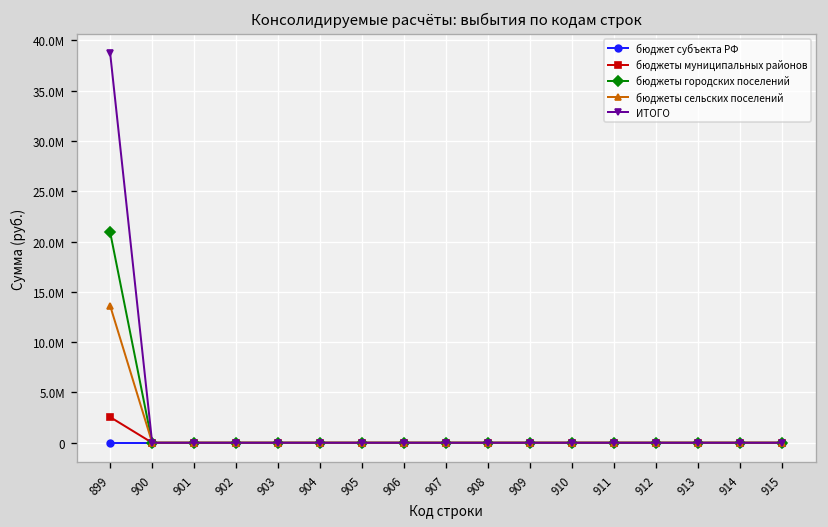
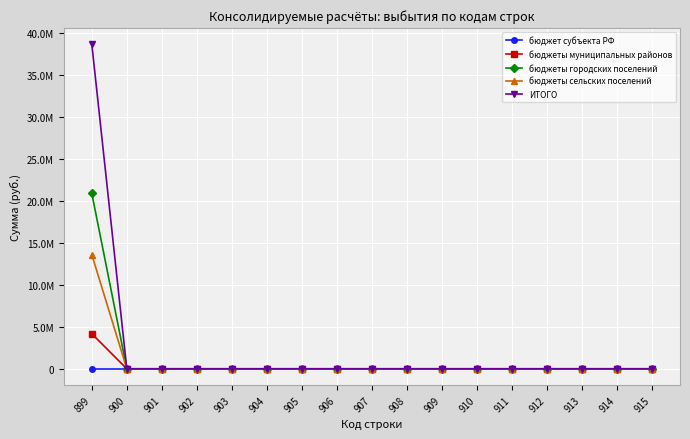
  {
    "бюджет субъекта РФ": {
      "899": 0
    },
    "бюджеты муниципальных районов": {
-     "899": 3000000
+     "899": 4000000
    },
    "бюджеты городских поселений": {
      "899": 21000000
    },
    "бюджеты сельских поселений": {
      "899": 14000000
    },
    "ИТОГО": {
      "899": 39000000
    }
  }
